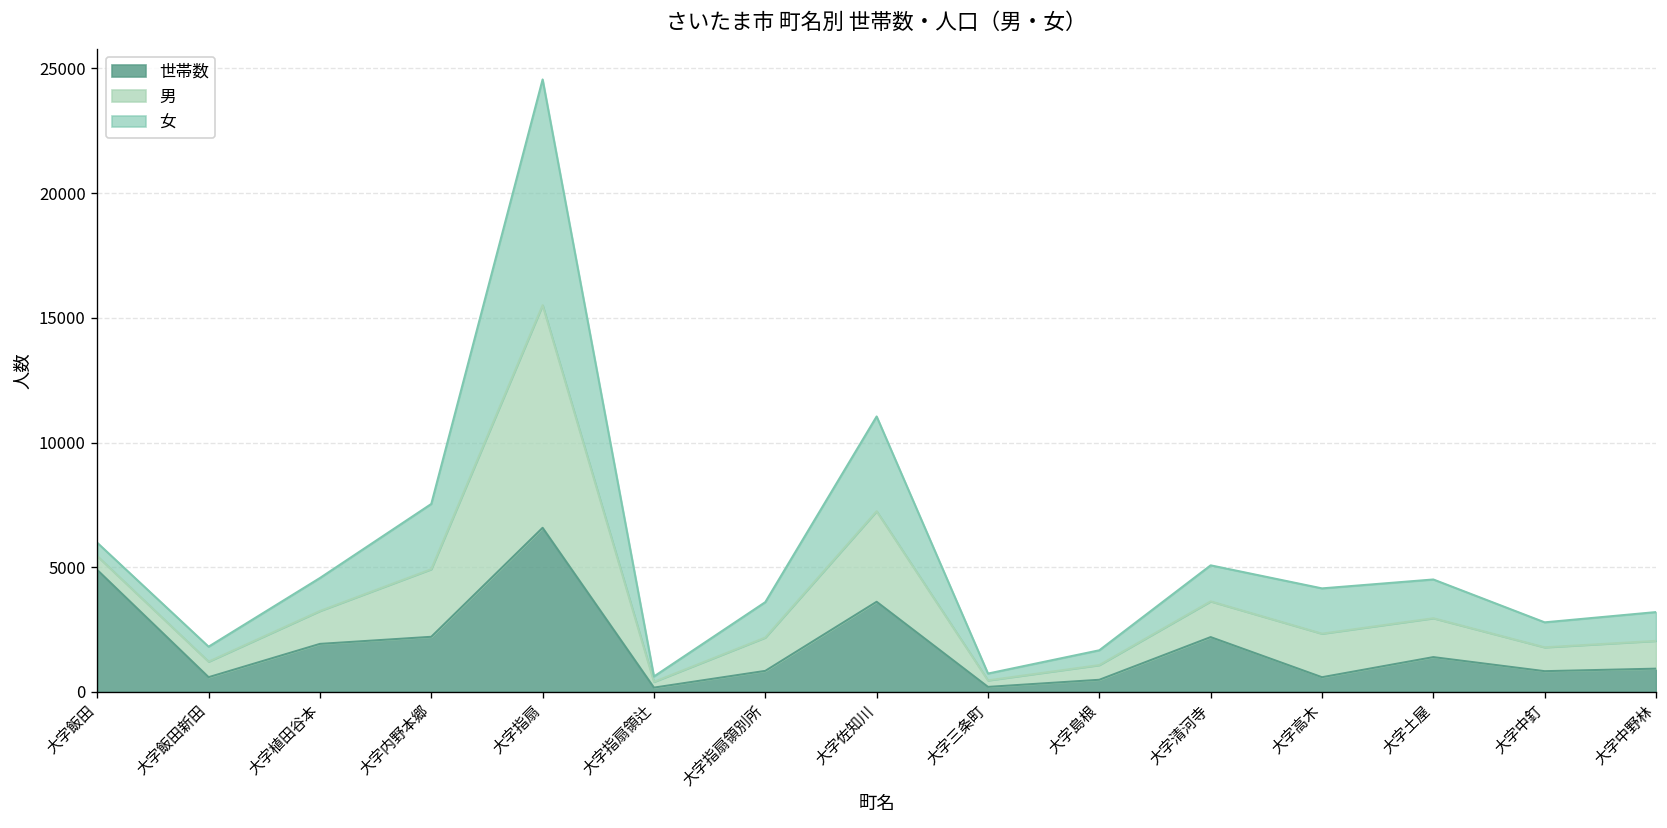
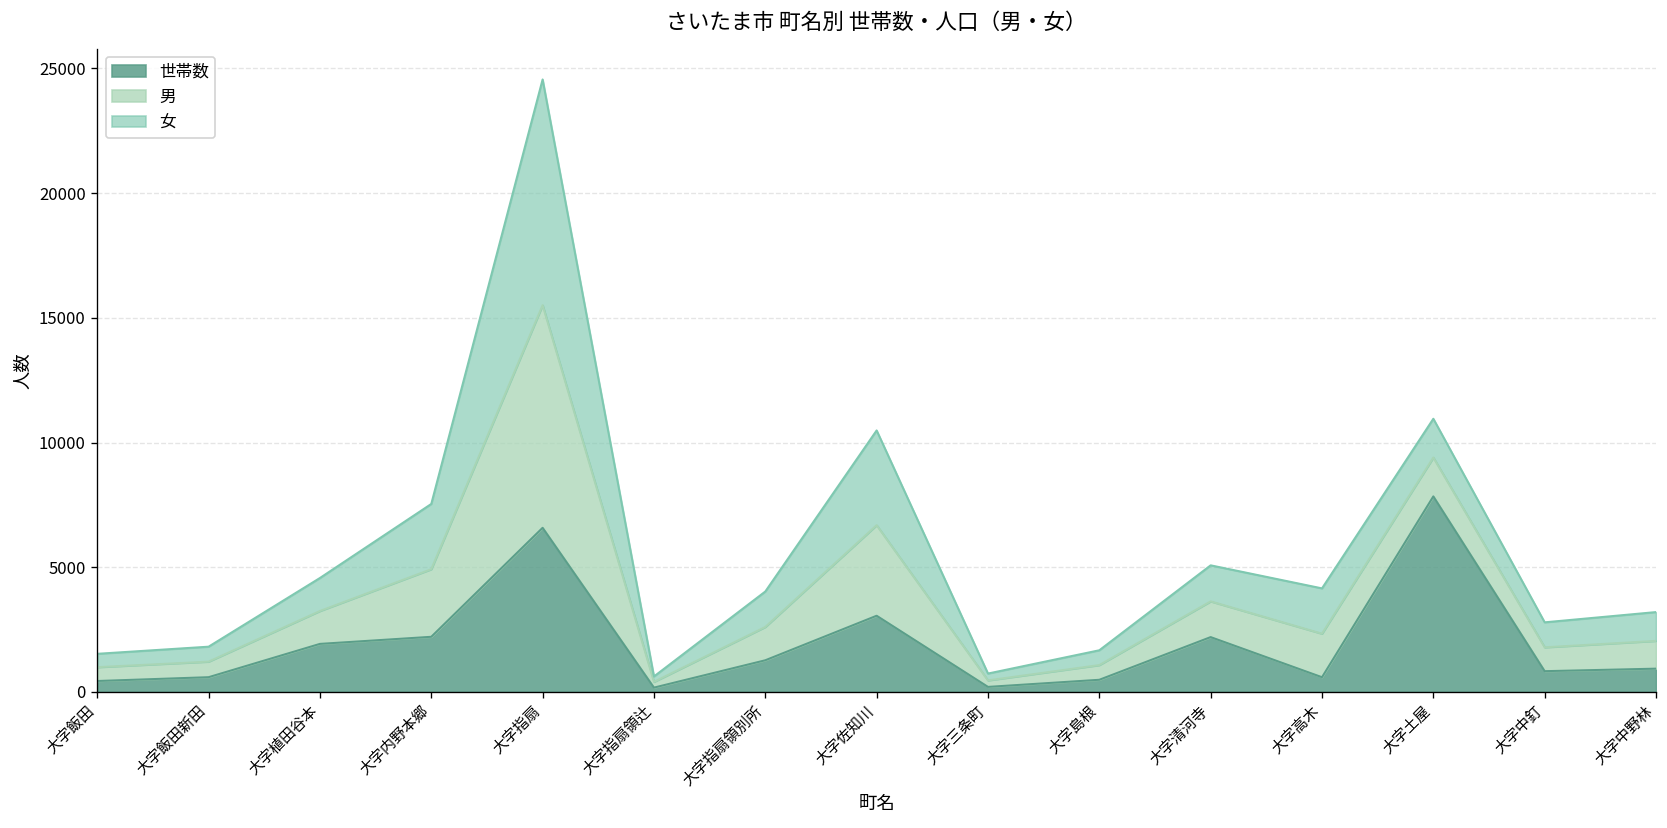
  {
    "世帯数": {
-     "大字飯田": 4900,
+     "大字飯田": 400,
      "大字飯田新田": 600,
      "大字植田谷本": 1900,
      "大字内野本郷": 2200,
      "大字指扇": 6600,
      "大字指扇領辻": 200,
-     "大字指扇領別所": 800,
-     "大字佐知川": 3600,
+     "大字指扇領別所": 1300,
+     "大字佐知川": 3100,
      "大字三条町": 200,
      "大字島根": 500,
      "大字清河寺": 2200,
      "大字高木": 600,
-     "大字土屋": 1400,
+     "大字土屋": 7800,
      "大字中釘": 800,
      "大字中野林": 900
    }
  }
